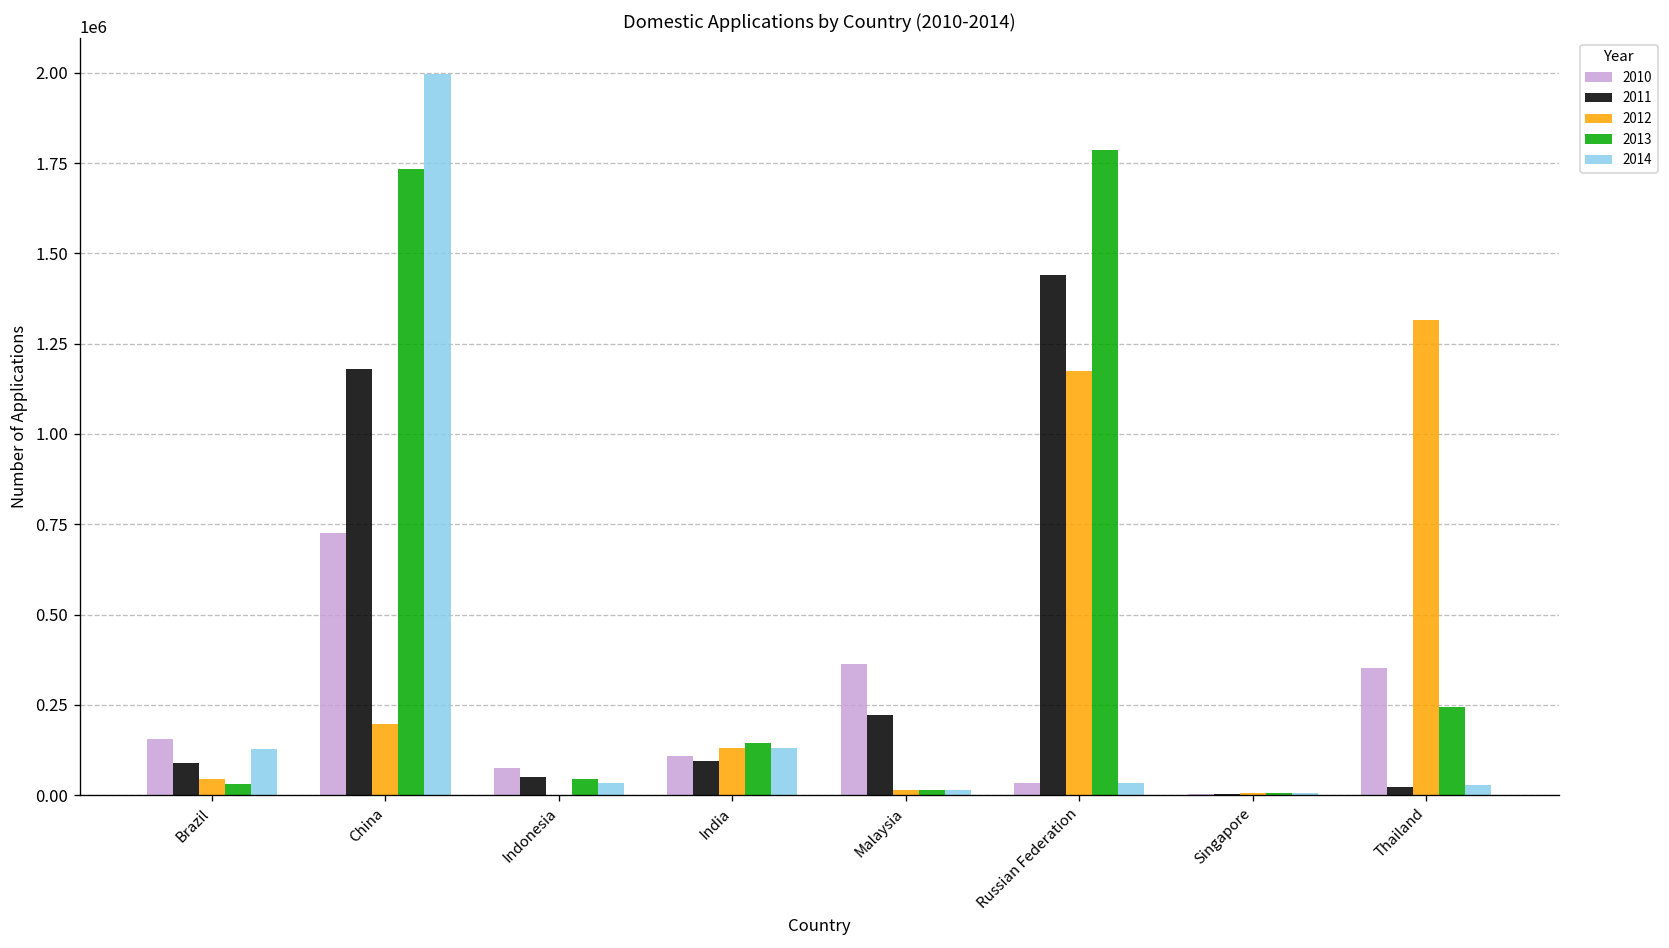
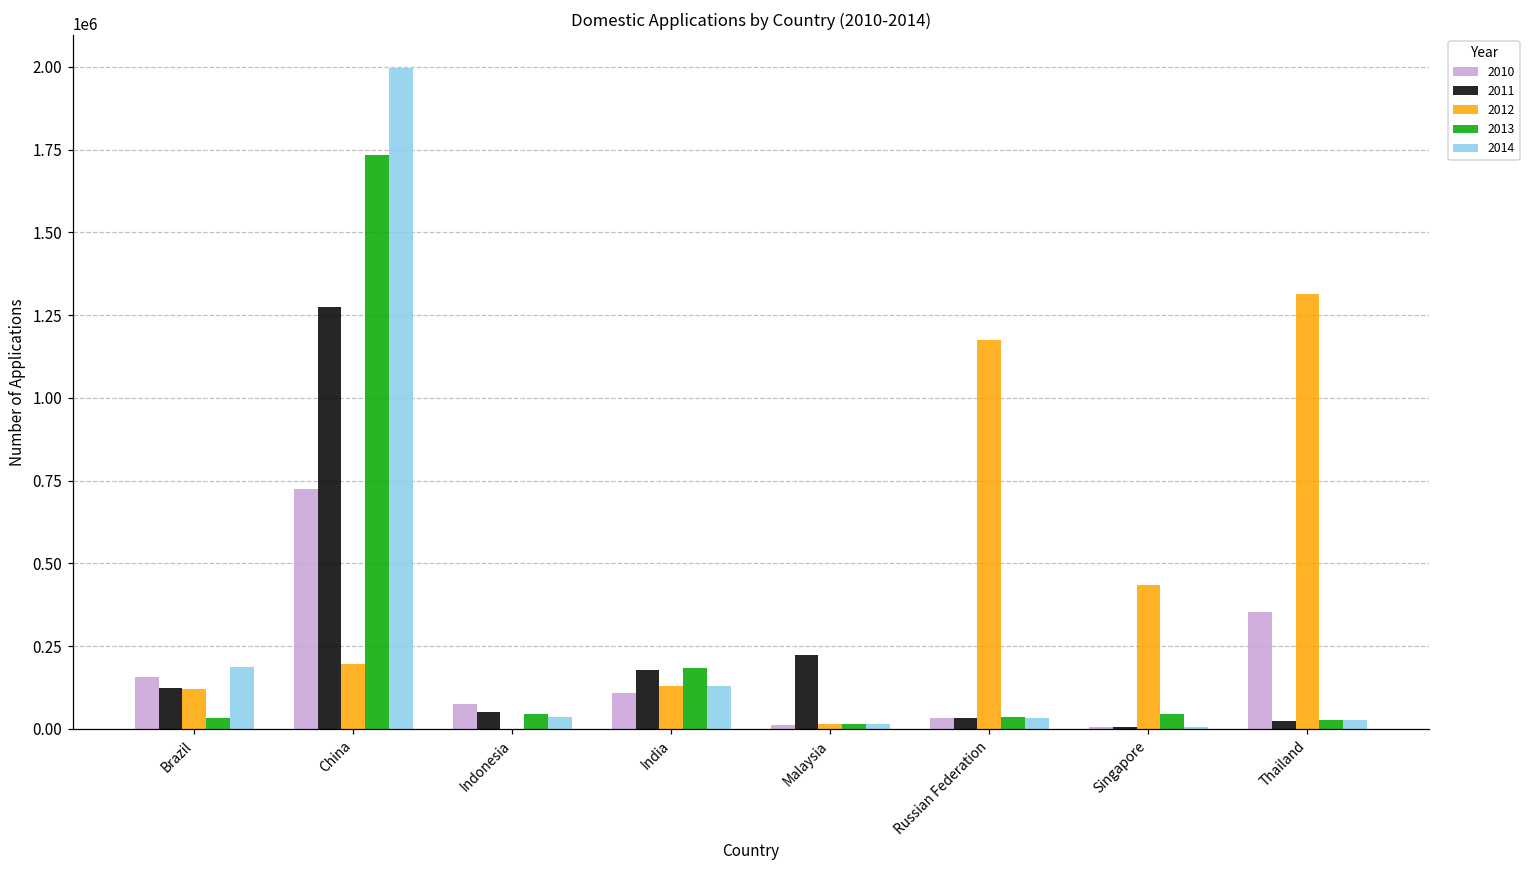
  {
    "2010": {
      "Brazil": 160000,
      "China": 730000,
      "Indonesia": 80000,
      "India": 110000,
-     "Malaysia": 360000,
+     "Malaysia": 10000,
      "Russian Federation": 30000,
      "Thailand": 350000
    },
    "2011": {
-     "Brazil": 90000,
-     "China": 1180000,
+     "Brazil": 120000,
+     "China": 1270000,
      "Indonesia": 50000,
-     "India": 90000,
+     "India": 180000,
      "Malaysia": 220000,
-     "Russian Federation": 1440000,
+     "Russian Federation": 30000,
      "Thailand": 20000
    },
    "2012": {
-     "Brazil": 40000,
+     "Brazil": 120000,
      "China": 200000,
      "Indonesia": 0,
      "India": 130000,
      "Malaysia": 10000,
      "Russian Federation": 1170000,
-     "Singapore": 0,
+     "Singapore": 430000,
      "Thailand": 1310000
    },
    "2013": {
      "Brazil": 30000,
      "China": 1730000,
      "Indonesia": 40000,
-     "India": 140000,
+     "India": 180000,
      "Malaysia": 10000,
-     "Russian Federation": 1790000,
-     "Singapore": 0,
-     "Thailand": 240000
+     "Russian Federation": 30000,
+     "Singapore": 50000,
+     "Thailand": 30000
    },
    "2014": {
-     "Brazil": 130000,
+     "Brazil": 190000,
      "China": 2000000,
      "Indonesia": 30000,
      "India": 130000,
      "Malaysia": 20000,
      "Russian Federation": 30000,
      "Thailand": 30000
    }
  }
